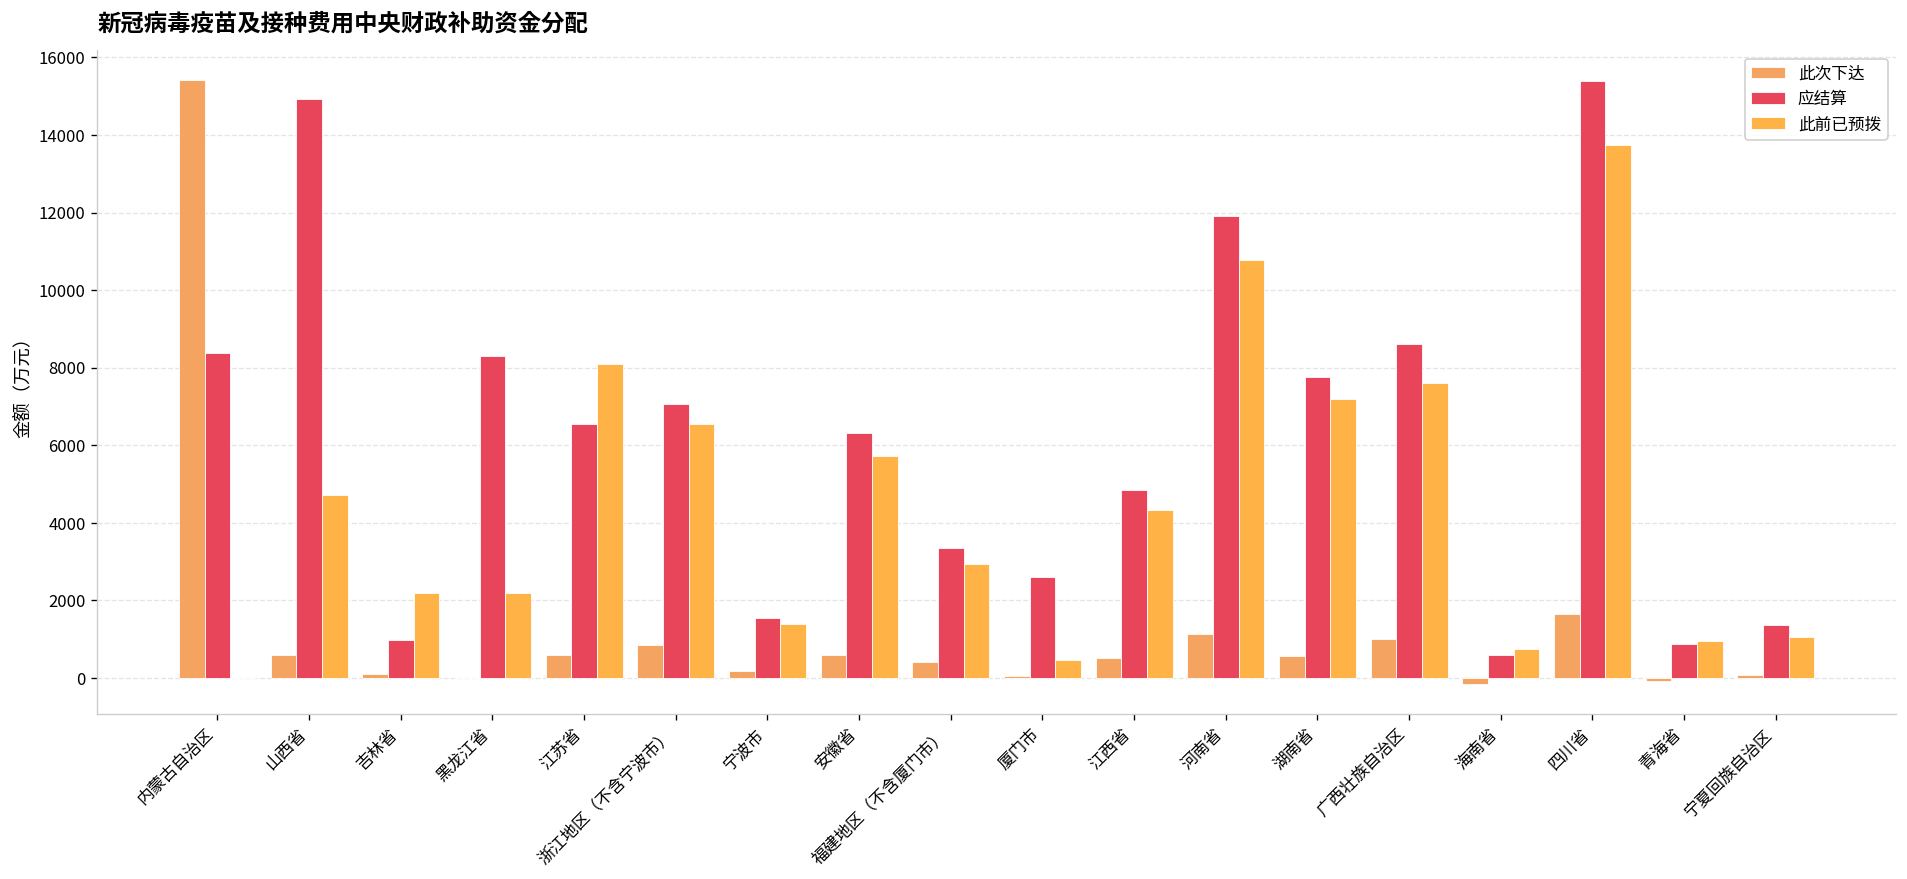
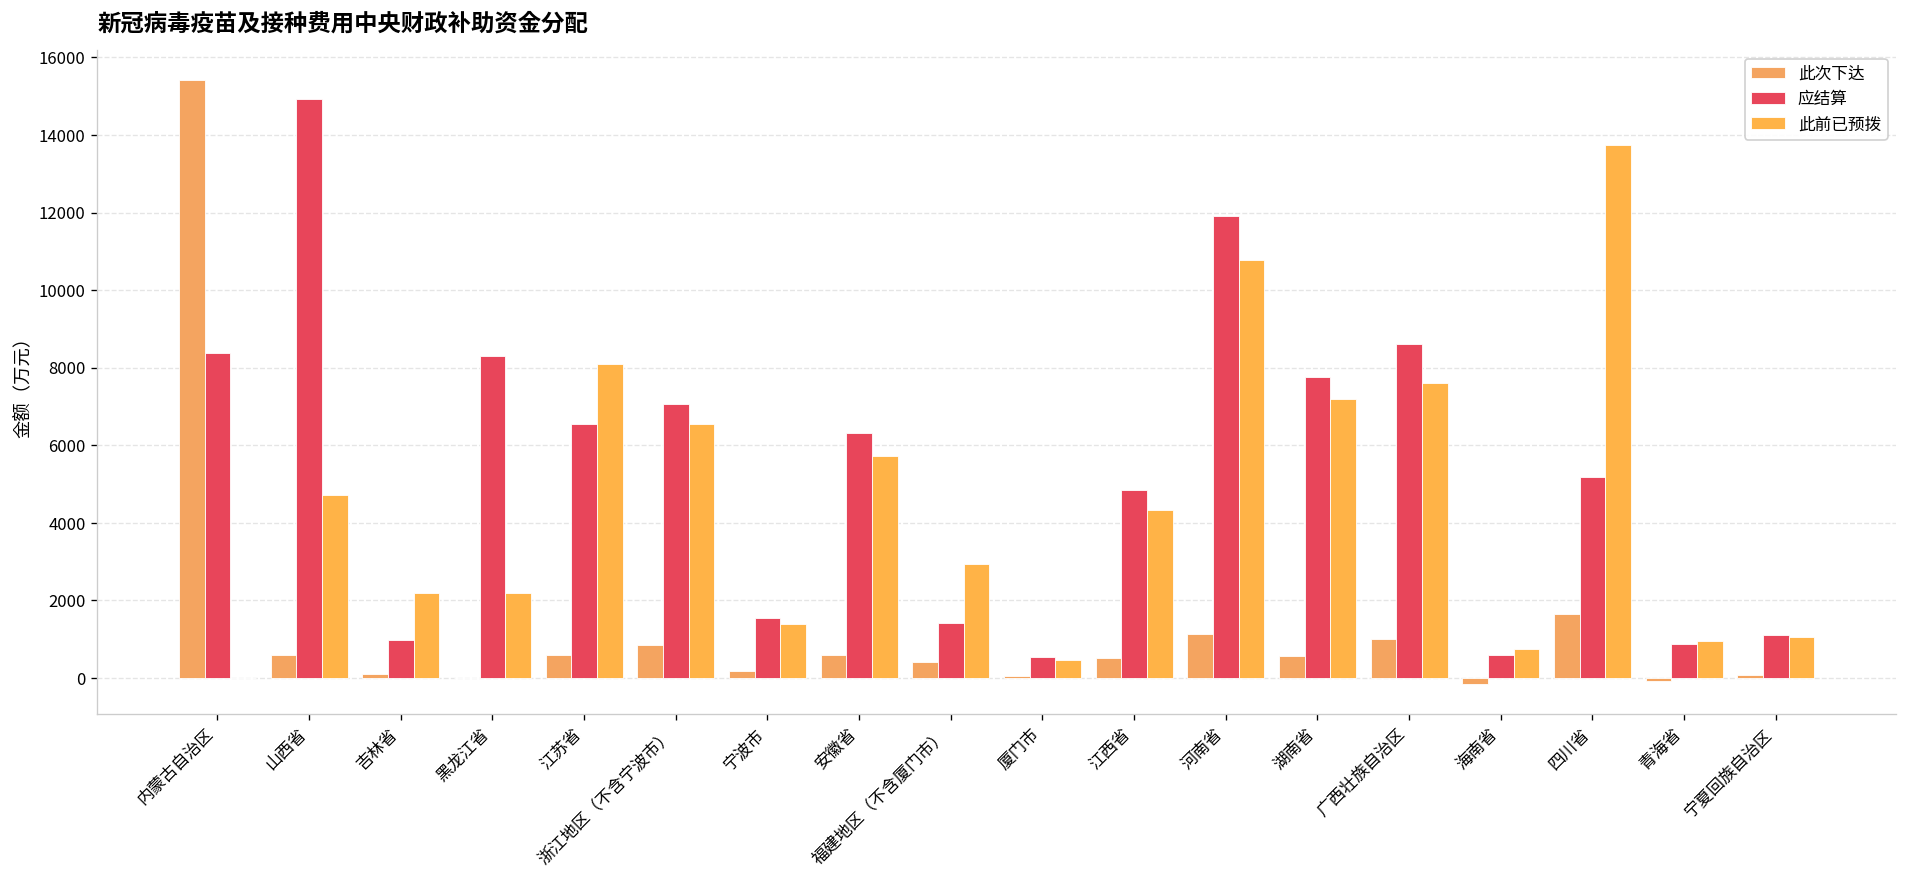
  {
    "应结算": {
      "内蒙古自治区": 8400,
      "山西省": 14900,
      "吉林省": 1000,
      "黑龙江省": 8300,
      "江苏省": 6500,
      "浙江地区（不含宁波市）": 7100,
      "宁波市": 1500,
      "安徽省": 6300,
-     "福建地区（不含厦门市）": 3300,
-     "厦门市": 2600,
+     "福建地区（不含厦门市）": 1400,
+     "厦门市": 500,
      "江西省": 4800,
      "河南省": 11900,
      "湖南省": 7800,
      "广西壮族自治区": 8600,
      "海南省": 600,
-     "四川省": 15400,
+     "四川省": 5200,
      "青海省": 900,
-     "宁夏回族自治区": 1400
+     "宁夏回族自治区": 1100
    }
  }
